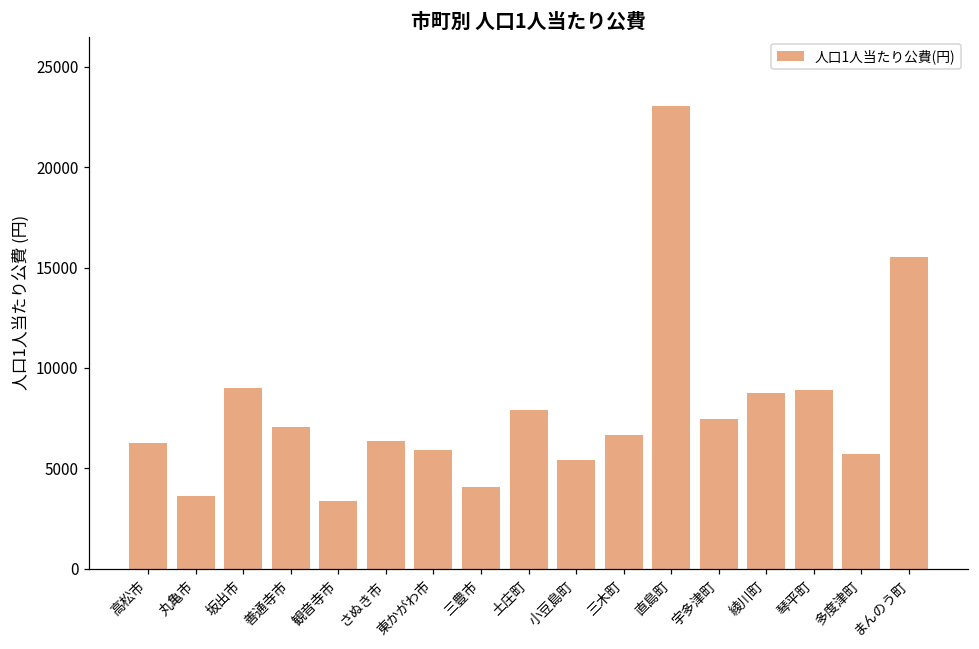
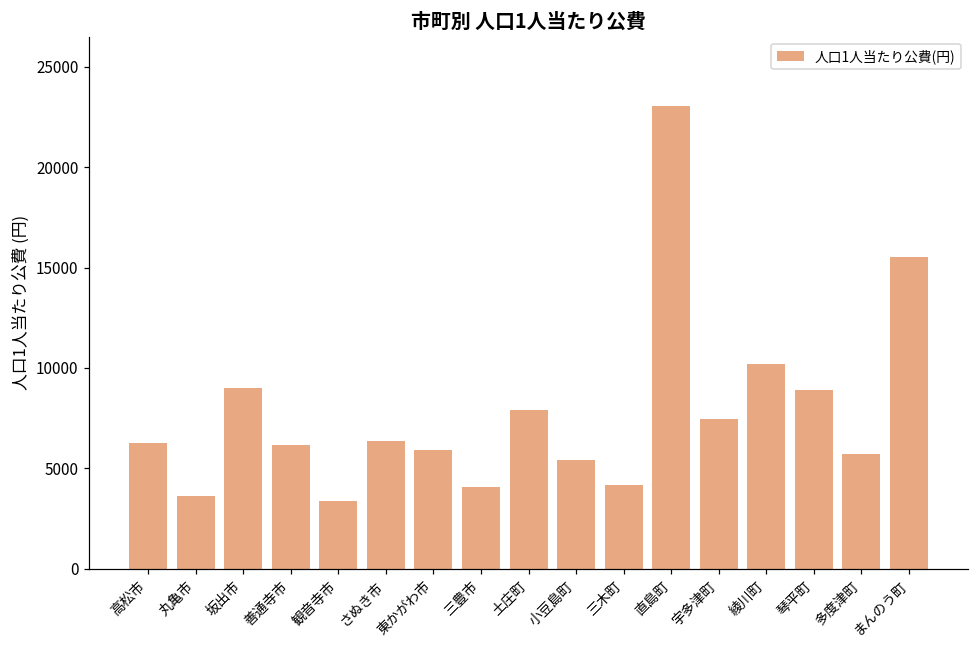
  {
    "高松市": 6200,
    "丸亀市": 3600,
    "坂出市": 9000,
-   "善通寺市": 7100,
+   "善通寺市": 6100,
    "観音寺市": 3300,
    "さぬき市": 6300,
    "東かがわ市": 5900,
    "三豊市": 4100,
    "土庄町": 7900,
    "小豆島町": 5400,
-   "三木町": 6700,
+   "三木町": 4200,
    "直島町": 23100,
    "宇多津町": 7500,
-   "綾川町": 8700,
+   "綾川町": 10200,
    "琴平町": 8900,
    "多度津町": 5700,
    "まんのう町": 15500
  }
